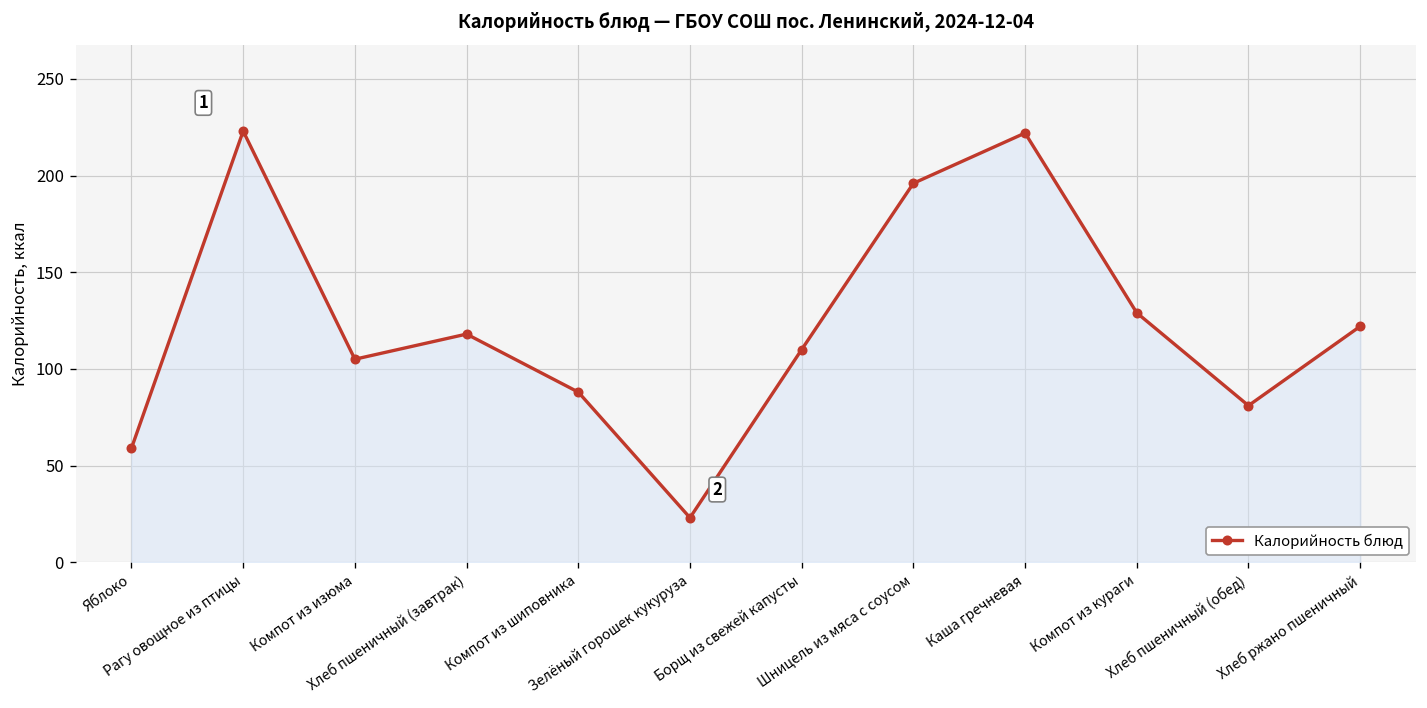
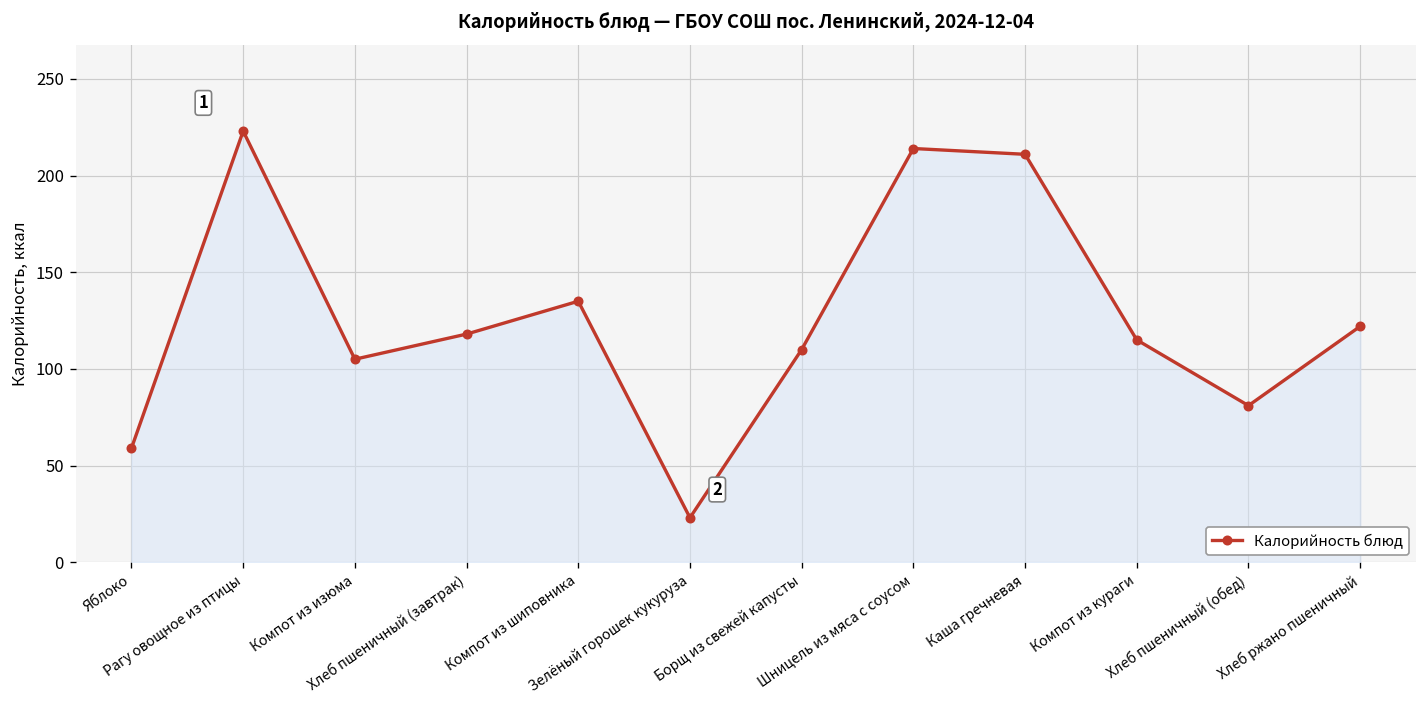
  {
    "Яблоко": 59,
    "Рагу овощное из птицы": 223,
    "Компот из изюма": 105,
    "Хлеб пшеничный (завтрак)": 118,
-   "Компот из шиповника": 88,
+   "Компот из шиповника": 135,
    "Борщ из свежей капусты": 110,
-   "Шницель из мяса с соусом": 196,
-   "Каша гречневая": 222,
-   "Компот из кураги": 129,
+   "Шницель из мяса с соусом": 214,
+   "Каша гречневая": 211,
+   "Компот из кураги": 115,
    "Хлеб пшеничный (обед)": 81,
    "Хлеб ржано пшеничный": 122
  }
